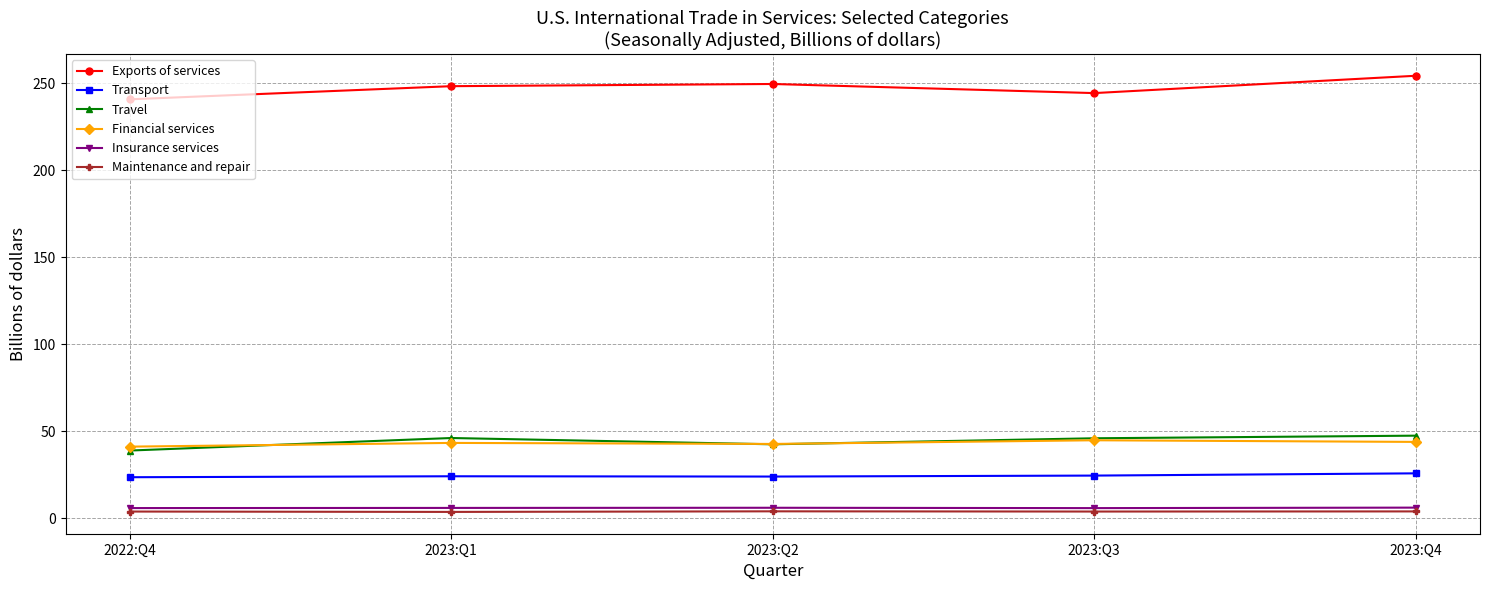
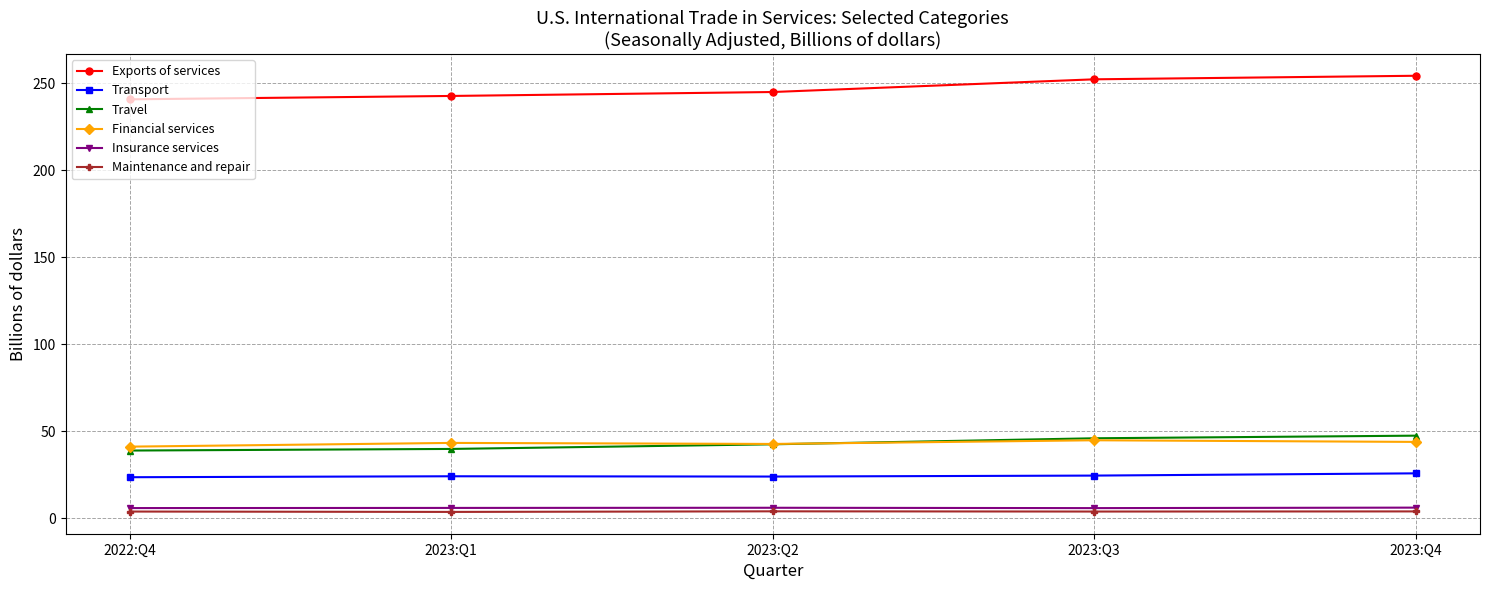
  {
    "Exports of services": {
-     "2023:Q1": 248,
-     "2023:Q2": 250,
-     "2023:Q3": 244,
+     "2023:Q1": 243,
+     "2023:Q2": 245,
+     "2023:Q3": 252,
      "2023:Q4": 254
    },
    "Transport": {
      "2022:Q4": 24,
      "2023:Q1": 24,
      "2023:Q2": 24,
      "2023:Q3": 25,
      "2023:Q4": 26
    },
    "Travel": {
      "2022:Q4": 39,
-     "2023:Q1": 46,
+     "2023:Q1": 40,
      "2023:Q4": 47
    },
    "Financial services": {
      "2022:Q4": 41,
      "2023:Q1": 43,
      "2023:Q4": 44
    },
    "Insurance services": {
      "2022:Q4": 6,
      "2023:Q1": 6,
      "2023:Q2": 6,
      "2023:Q3": 6,
      "2023:Q4": 6
    },
    "Maintenance and repair": {
      "2022:Q4": 4,
      "2023:Q1": 4,
      "2023:Q2": 4,
      "2023:Q3": 4,
      "2023:Q4": 4
    }
  }
